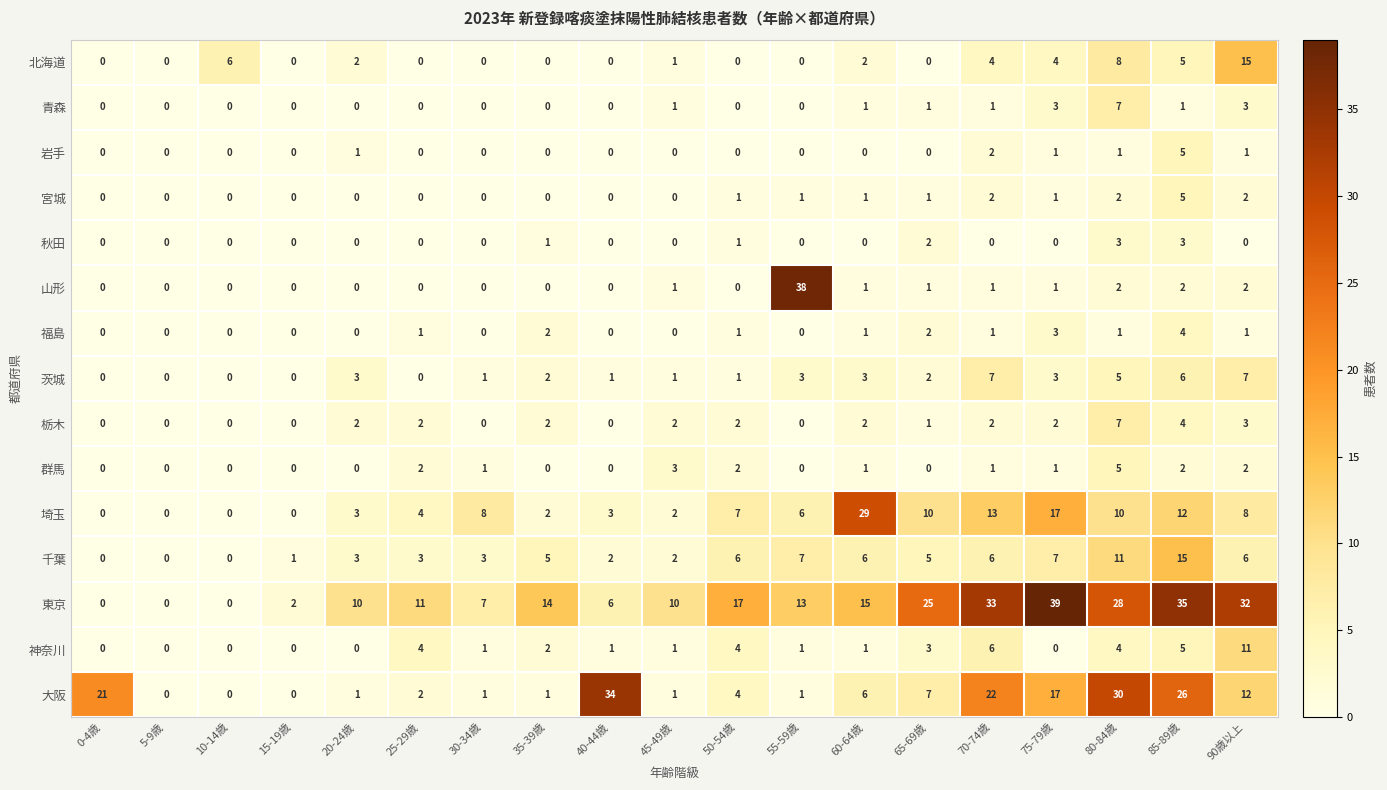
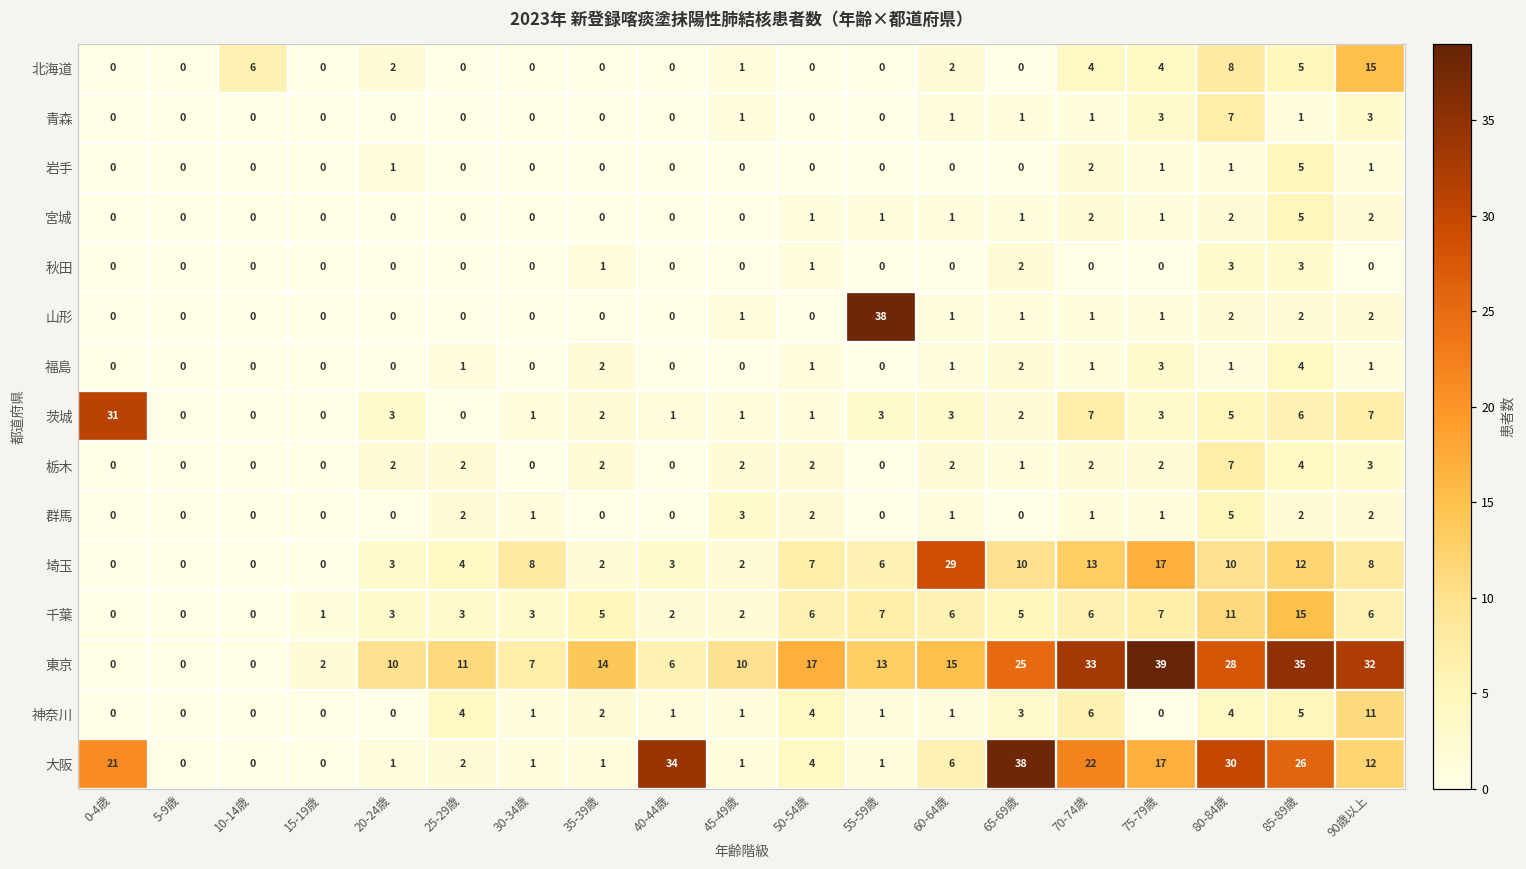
  {
    "茨城": {
-     "0-4歳": 0,
+     "0-4歳": 31,
      "5-9歳": 0,
      "10-14歳": 0,
      "15-19歳": 0,
      "20-24歳": 3,
      "25-29歳": 0,
      "30-34歳": 1,
      "35-39歳": 2,
      "40-44歳": 1,
      "45-49歳": 1,
      "50-54歳": 1,
      "55-59歳": 3,
      "60-64歳": 3,
      "65-69歳": 2,
      "70-74歳": 7,
      "75-79歳": 3,
      "80-84歳": 5,
      "85-89歳": 6,
      "90歳以上": 7
    },
    "大阪": {
      "0-4歳": 21,
      "5-9歳": 0,
      "10-14歳": 0,
      "15-19歳": 0,
      "20-24歳": 1,
      "25-29歳": 2,
      "30-34歳": 1,
      "35-39歳": 1,
      "40-44歳": 34,
      "45-49歳": 1,
      "50-54歳": 4,
      "55-59歳": 1,
      "60-64歳": 6,
-     "65-69歳": 7,
+     "65-69歳": 38,
      "70-74歳": 22,
      "75-79歳": 17,
      "80-84歳": 30,
      "85-89歳": 26,
      "90歳以上": 12
    }
  }
